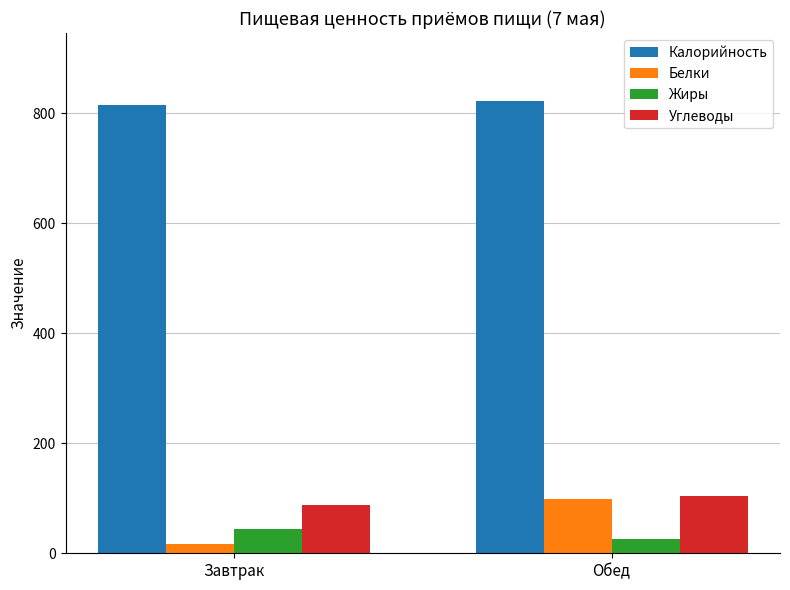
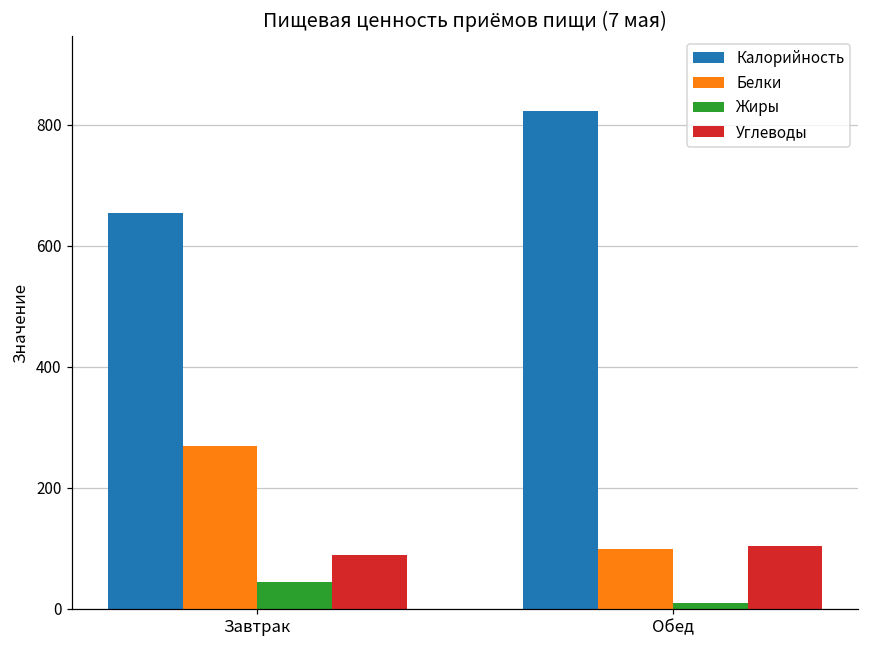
  {
    "Калорийность": {
-     "Завтрак": 820,
+     "Завтрак": 650,
      "Обед": 820
    },
    "Белки": {
-     "Завтрак": 20,
+     "Завтрак": 270,
      "Обед": 100
    },
    "Жиры": {
      "Завтрак": 40,
-     "Обед": 30
+     "Обед": 10
    },
    "Углеводы": {
      "Завтрак": 90,
      "Обед": 100
    }
  }
